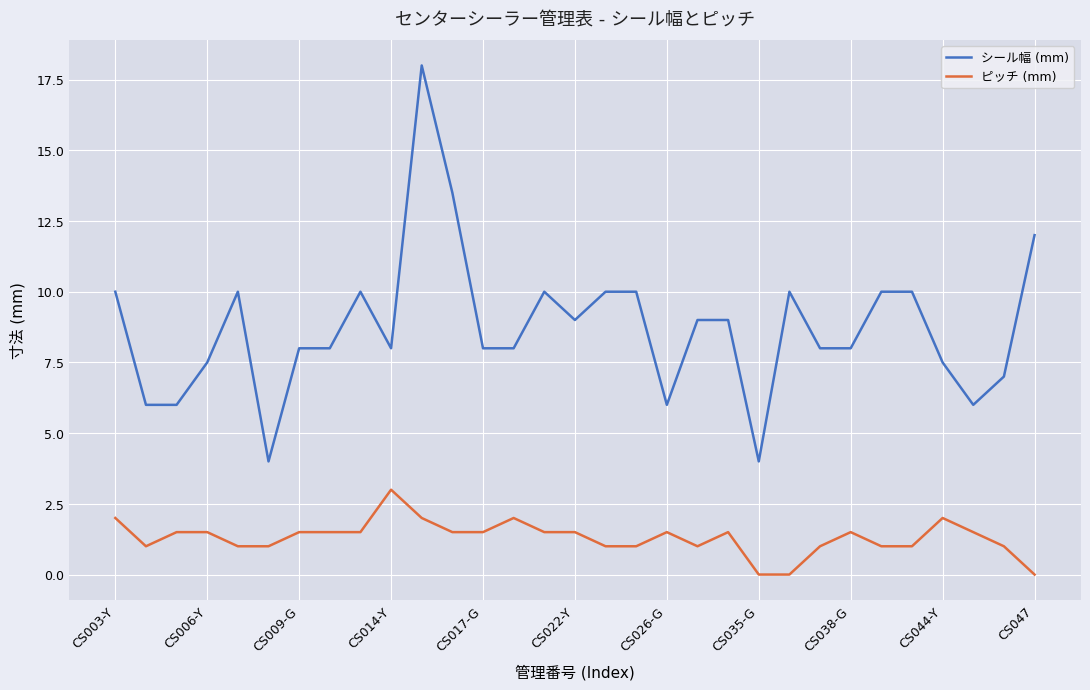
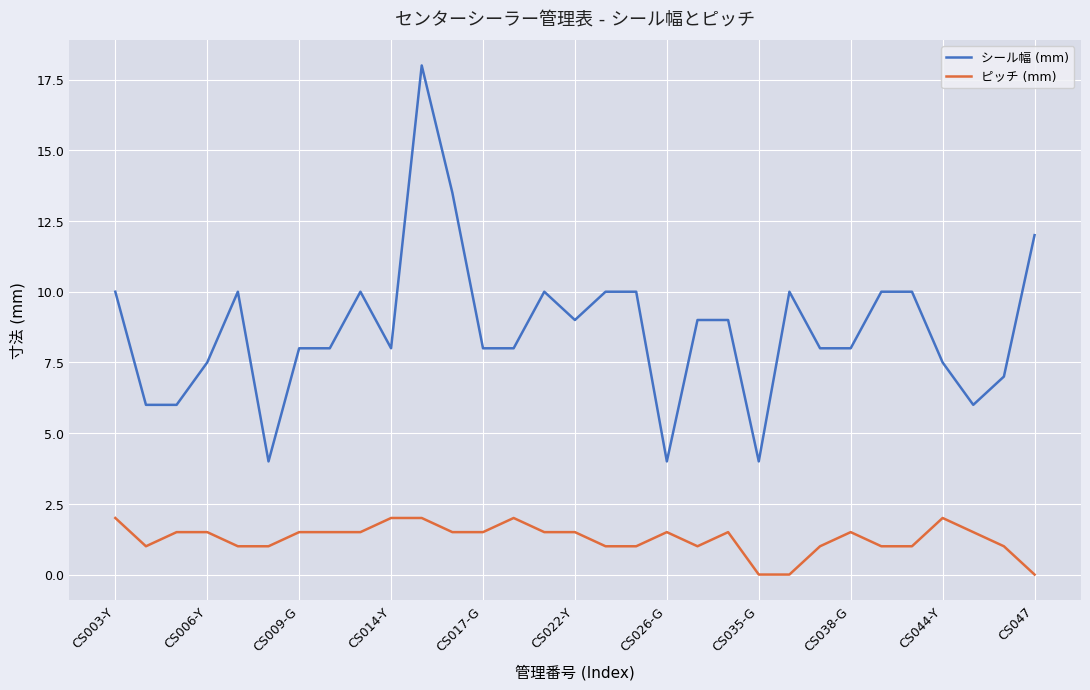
  {
    "シール幅 (mm)": {
      "CS003-Y": 10,
      "CS006-Y": 7.5,
      "CS009-G": 8,
      "CS014-Y": 8,
      "CS017-G": 8,
      "CS022-Y": 9,
-     "CS026-G": 6,
+     "CS026-G": 4,
      "CS035-G": 4,
      "CS038-G": 8,
      "CS044-Y": 7.5,
      "CS047": 12
    },
    "ピッチ (mm)": {
      "CS003-Y": 2,
      "CS006-Y": 1.5,
      "CS009-G": 1.5,
-     "CS014-Y": 3,
+     "CS014-Y": 2,
      "CS017-G": 1.5,
      "CS022-Y": 1.5,
      "CS026-G": 1.5,
      "CS035-G": 0,
      "CS038-G": 1.5,
      "CS044-Y": 2,
      "CS047": 0
    }
  }
